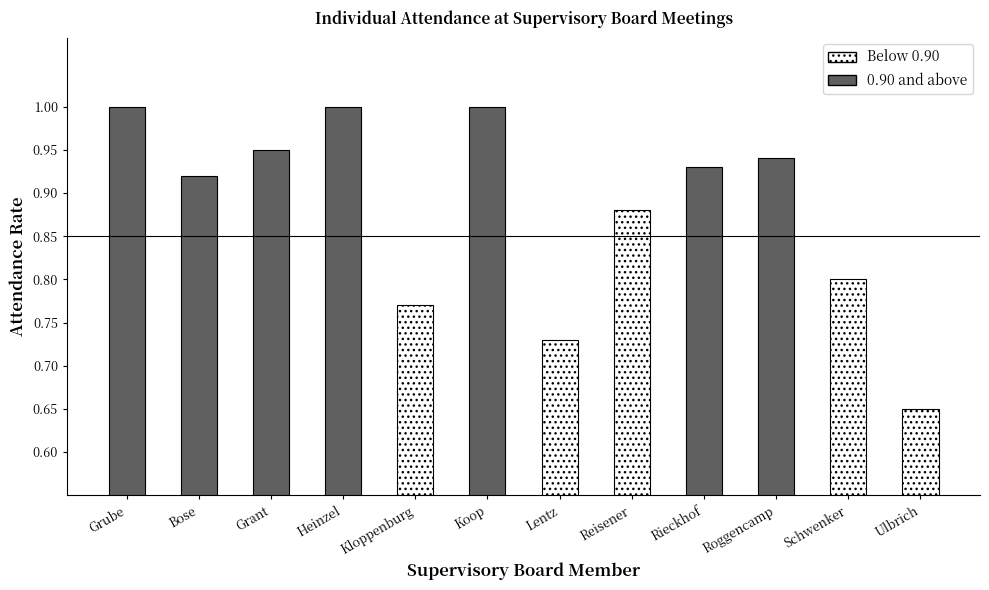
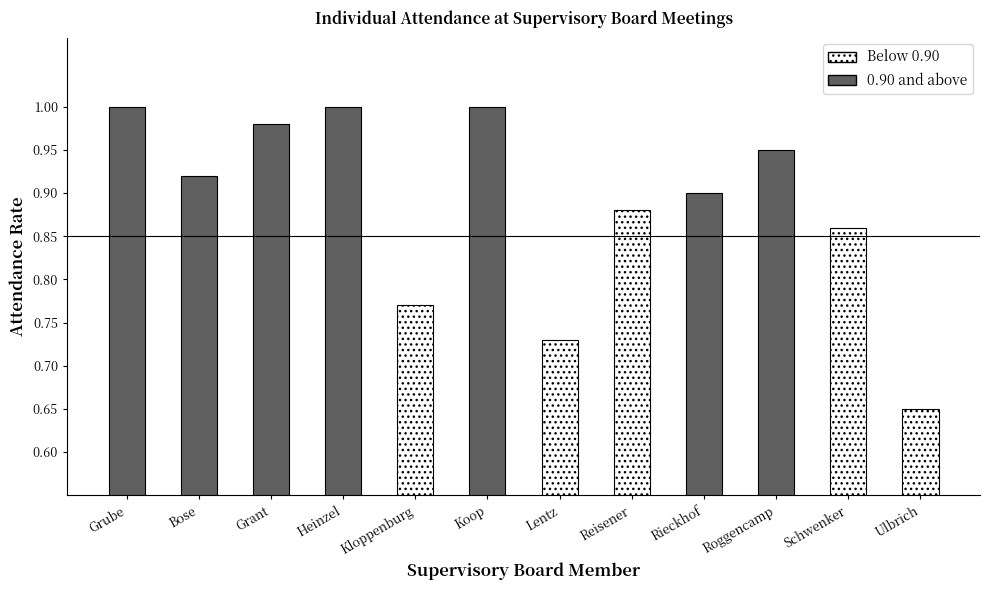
  {
    "Grube": 1.00,
    "Bose": 0.92,
-   "Grant": 0.95,
+   "Grant": 0.98,
    "Heinzel": 1.00,
    "Kloppenburg": 0.77,
    "Koop": 1.00,
    "Lentz": 0.73,
    "Reisener": 0.88,
-   "Rieckhof": 0.93,
-   "Roggencamp": 0.94,
-   "Schwenker": 0.80,
+   "Rieckhof": 0.90,
+   "Roggencamp": 0.95,
+   "Schwenker": 0.86,
    "Ulbrich": 0.65
  }
